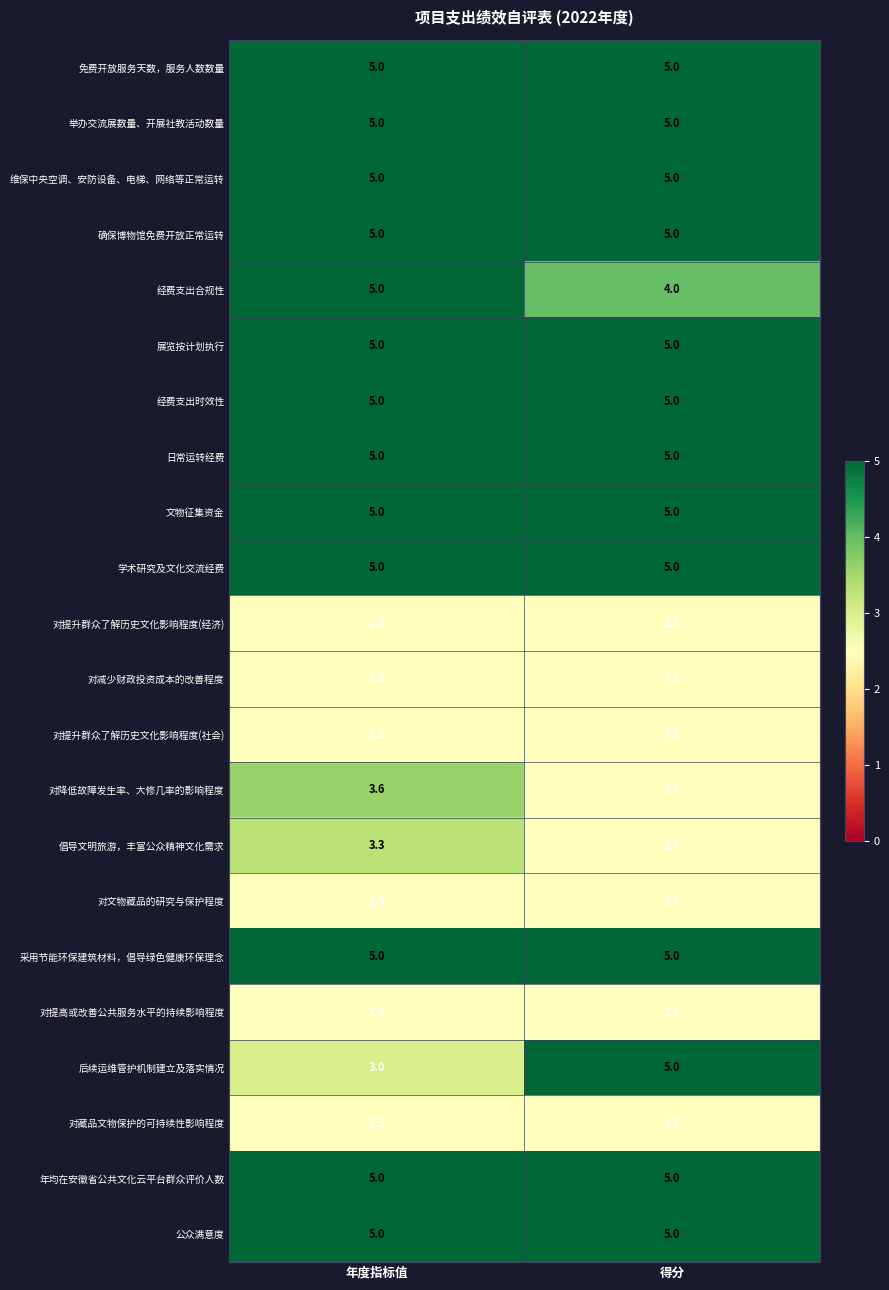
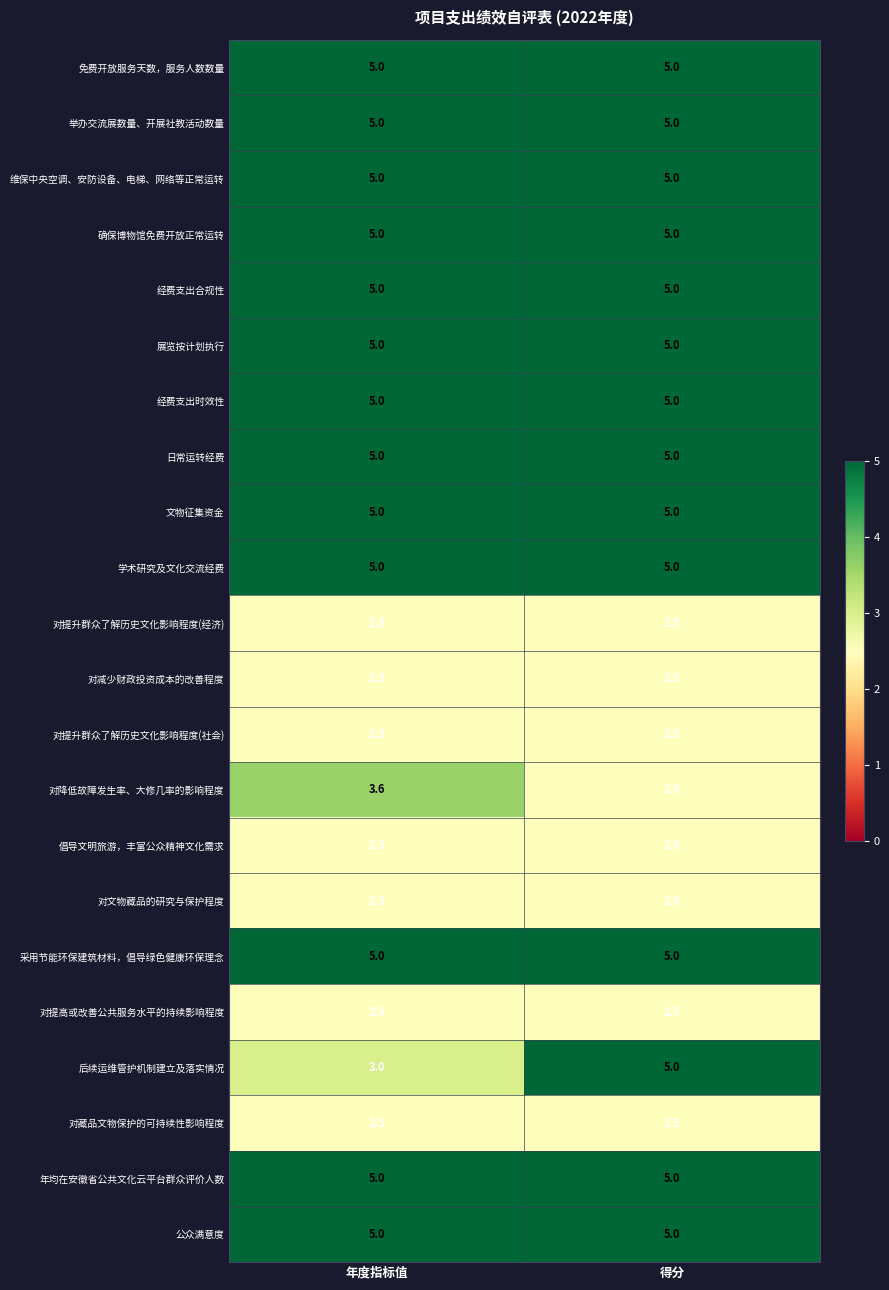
  {
    "免费开放服务天数，服务人数数量": {
      "年度指标值": 5.0,
      "得分": 5.0
    },
    "举办交流展数量、开展社教活动数量": {
      "年度指标值": 5.0,
      "得分": 5.0
    },
    "维保中央空调、安防设备、电梯、网络等正常运转": {
      "年度指标值": 5.0,
      "得分": 5.0
    },
    "确保博物馆免费开放正常运转": {
      "年度指标值": 5.0,
      "得分": 5.0
    },
    "经费支出合规性": {
      "年度指标值": 5.0,
-     "得分": 4.0
+     "得分": 5.0
    },
    "展览按计划执行": {
      "年度指标值": 5.0,
      "得分": 5.0
    },
    "经费支出时效性": {
      "年度指标值": 5.0,
      "得分": 5.0
    },
    "日常运转经费": {
      "年度指标值": 5.0,
      "得分": 5.0
    },
    "文物征集资金": {
      "年度指标值": 5.0,
      "得分": 5.0
    },
    "学术研究及文化交流经费": {
      "年度指标值": 5.0,
      "得分": 5.0
    },
    "对提升群众了解历史文化影响程度(经济)": {
      "年度指标值": 2.5,
      "得分": 2.5
    },
    "对减少财政投资成本的改善程度": {
      "年度指标值": 2.5,
      "得分": 2.5
    },
    "对提升群众了解历史文化影响程度(社会)": {
      "年度指标值": 2.5,
      "得分": 2.5
    },
    "对降低故障发生率、大修几率的影响程度": {
      "年度指标值": 3.6,
      "得分": 2.5
    },
    "倡导文明旅游，丰富公众精神文化需求": {
-     "年度指标值": 3.3,
+     "年度指标值": 2.5,
      "得分": 2.5
    },
    "对文物藏品的研究与保护程度": {
      "年度指标值": 2.5,
      "得分": 2.5
    },
    "采用节能环保建筑材料，倡导绿色健康环保理念": {
      "年度指标值": 5.0,
      "得分": 5.0
    },
    "对提高或改善公共服务水平的持续影响程度": {
      "年度指标值": 2.5,
      "得分": 2.5
    },
    "后续运维管护机制建立及落实情况": {
      "年度指标值": 3.0,
      "得分": 5.0
    },
    "对藏品文物保护的可持续性影响程度": {
      "年度指标值": 2.5,
      "得分": 2.5
    },
    "年均在安徽省公共文化云平台群众评价人数": {
      "年度指标值": 5.0,
      "得分": 5.0
    },
    "公众满意度": {
      "年度指标值": 5.0,
      "得分": 5.0
    }
  }
